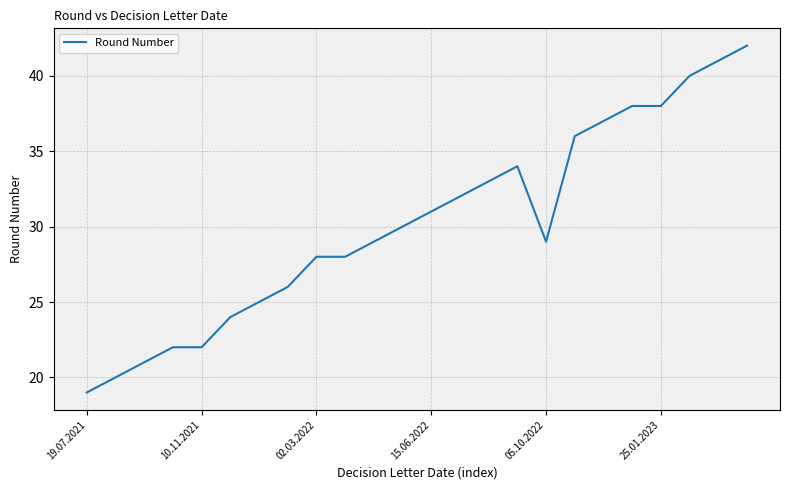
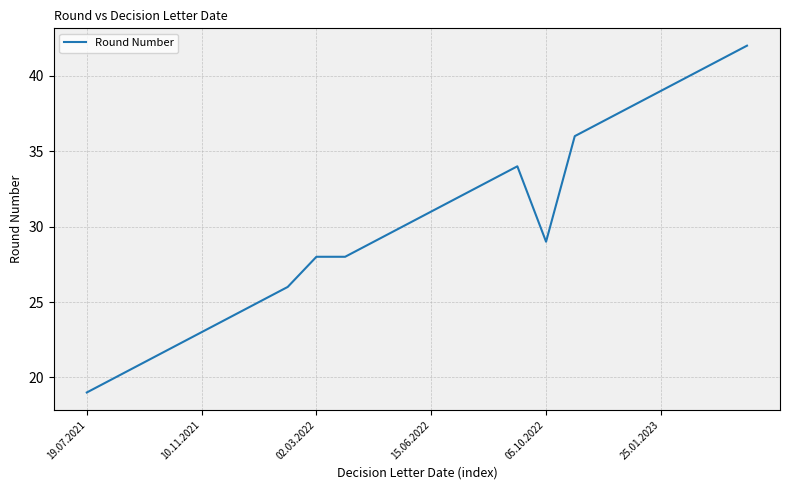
  {
    "19.07.2021": 19,
-   "10.11.2021": 22,
+   "10.11.2021": 23,
    "02.03.2022": 28,
    "15.06.2022": 31,
    "05.10.2022": 29,
-   "25.01.2023": 38
+   "25.01.2023": 39
  }
